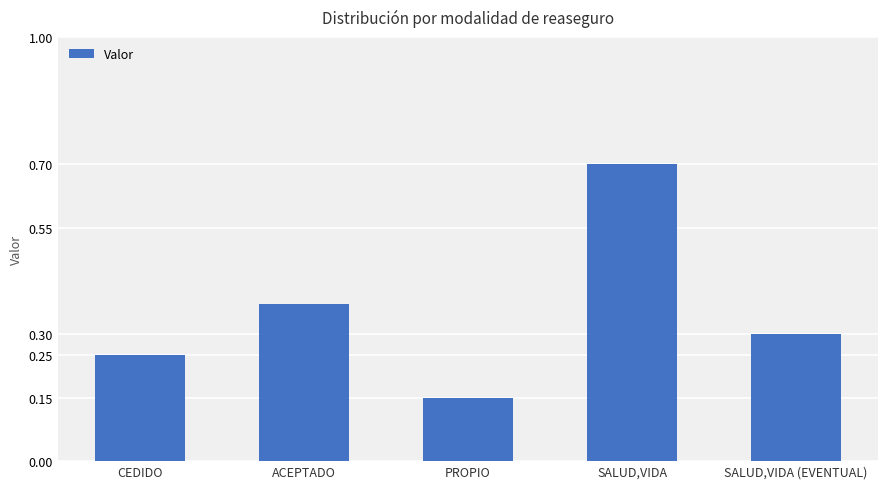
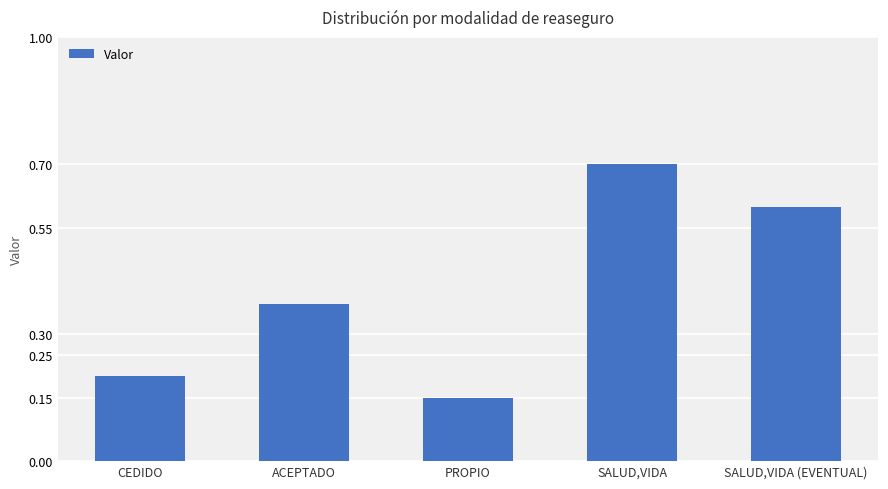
  {
-   "CEDIDO": 0.25,
+   "CEDIDO": 0.20,
    "ACEPTADO": 0.37,
    "PROPIO": 0.15,
    "SALUD,VIDA": 0.70,
-   "SALUD,VIDA (EVENTUAL)": 0.3
+   "SALUD,VIDA (EVENTUAL)": 0.6
  }
